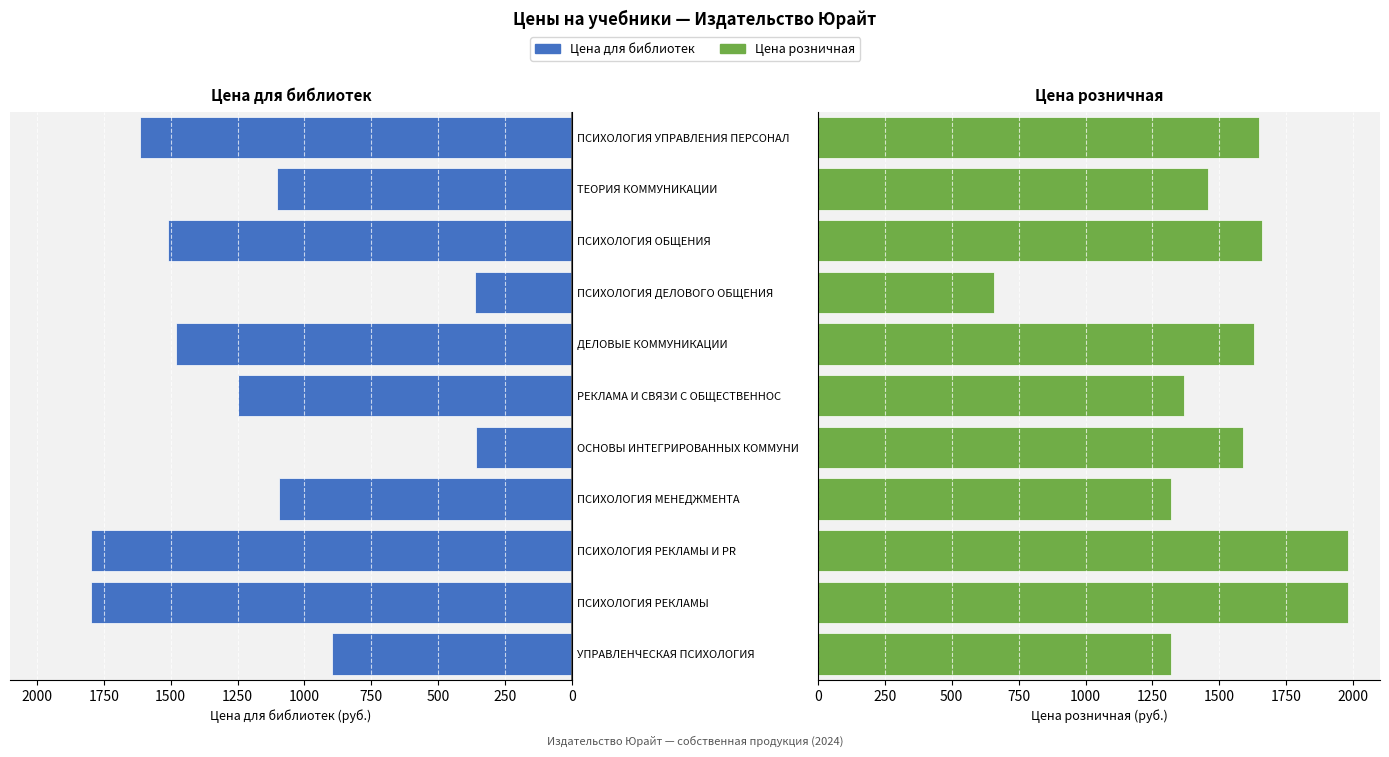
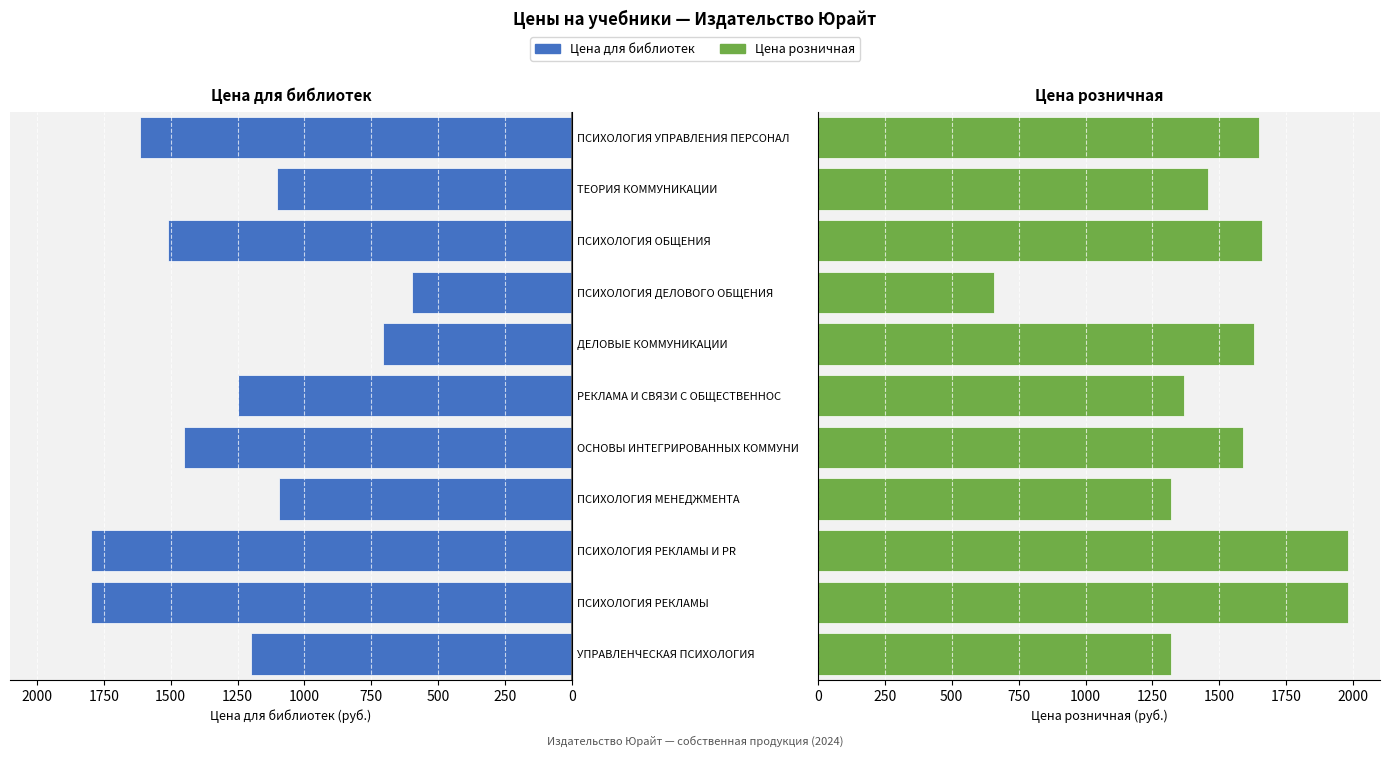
  {
    "Цена для библиотек": {
      "ПСИХОЛОГИЯ УПРАВЛЕНИЯ ПЕРСОНАЛ": 1610,
      "ТЕОРИЯ КОММУНИКАЦИИ": 1100,
      "ПСИХОЛОГИЯ ОБЩЕНИЯ": 1510,
-     "ПСИХОЛОГИЯ ДЕЛОВОГО ОБЩЕНИЯ": 360,
-     "ДЕЛОВЫЕ КОММУНИКАЦИИ": 1480,
+     "ПСИХОЛОГИЯ ДЕЛОВОГО ОБЩЕНИЯ": 600,
+     "ДЕЛОВЫЕ КОММУНИКАЦИИ": 710,
      "РЕКЛАМА И СВЯЗИ С ОБЩЕСТВЕННОС": 1250,
-     "ОСНОВЫ ИНТЕГРИРОВАННЫХ КОММУНИ": 360,
+     "ОСНОВЫ ИНТЕГРИРОВАННЫХ КОММУНИ": 1450,
      "ПСИХОЛОГИЯ МЕНЕДЖМЕНТА": 1090,
      "ПСИХОЛОГИЯ РЕКЛАМЫ И PR": 1800,
      "ПСИХОЛОГИЯ РЕКЛАМЫ": 1800,
-     "УПРАВЛЕНЧЕСКАЯ ПСИХОЛОГИЯ": 900
+     "УПРАВЛЕНЧЕСКАЯ ПСИХОЛОГИЯ": 1200
    }
  }
